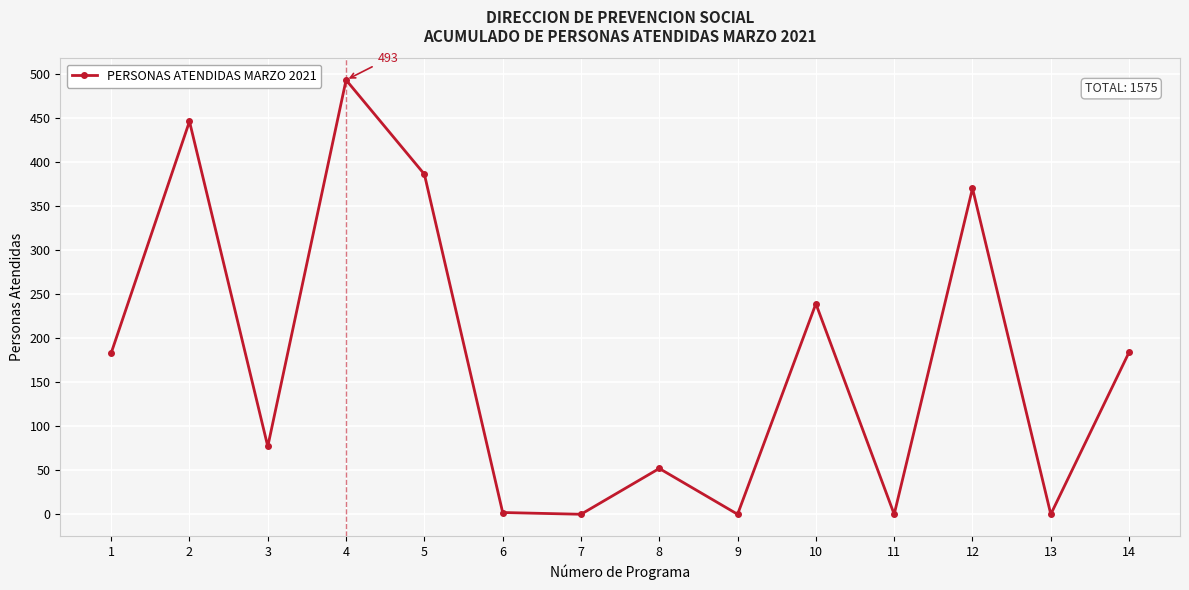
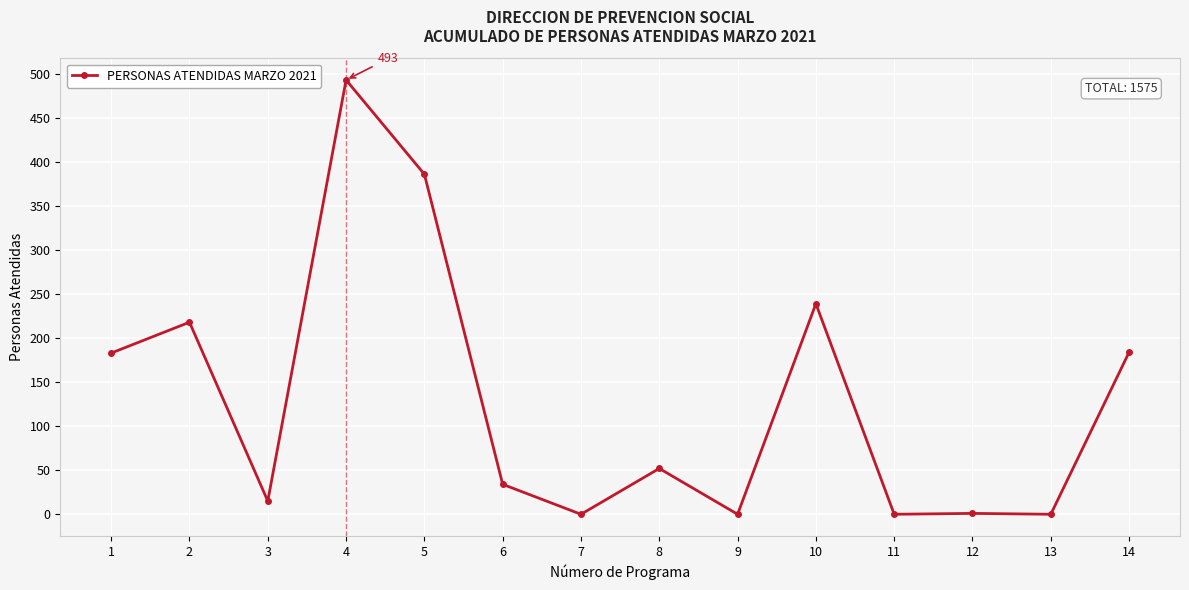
  {
    "1": 180,
-   "2": 450,
-   "3": 80,
+   "2": 220,
+   "3": 20,
    "5": 390,
-   "6": 0,
+   "6": 30,
    "7": 0,
    "8": 50,
    "9": 0,
    "10": 240,
    "11": 0,
-   "12": 370,
+   "12": 0,
    "13": 0,
    "14": 180
  }
